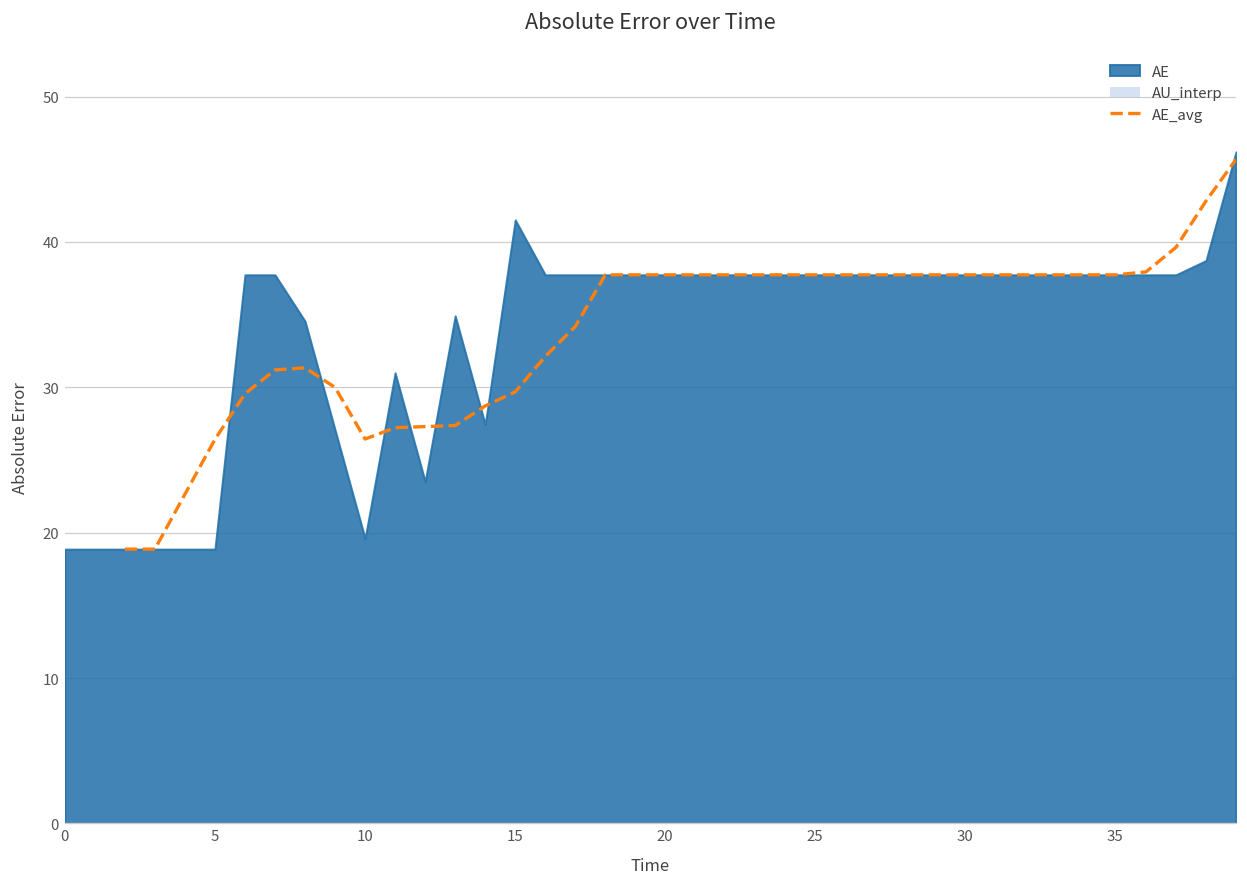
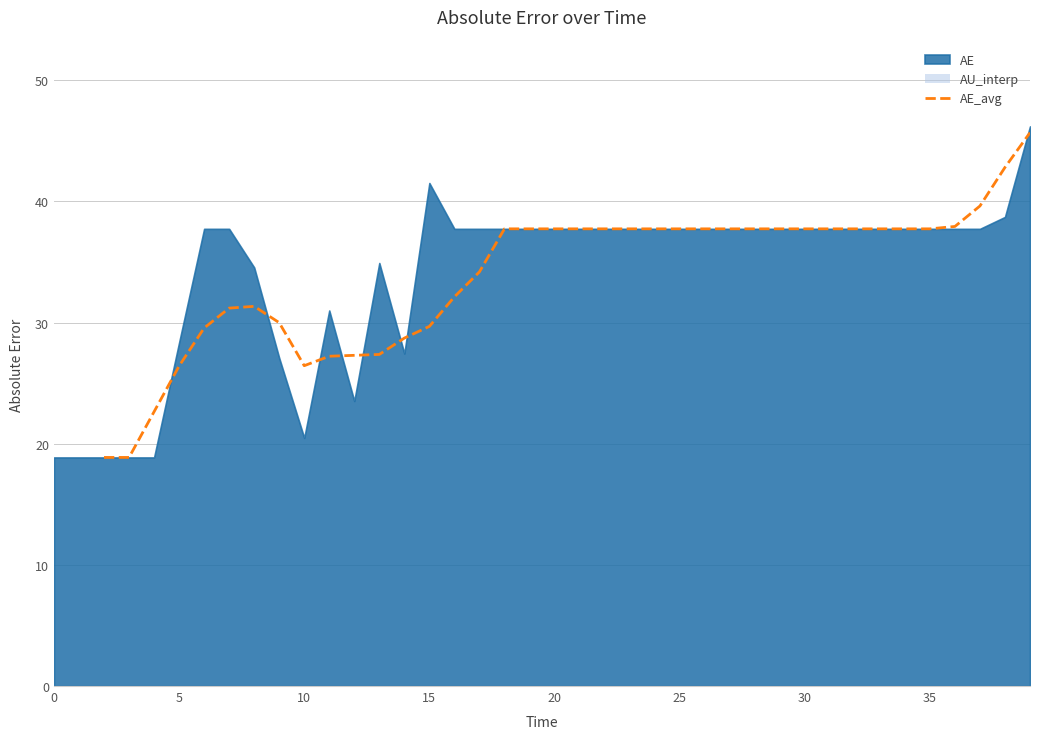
  {
    "AE": {
      "0": 18.9,
-     "5": 18.9,
-     "10": 19.6,
+     "5": 28.4,
+     "10": 20.5,
      "15": 41.5
    },
    "AE_avg": {
      "5": 26.4,
      "10": 26.4,
      "15": 29.7
    },
    "AU_interp": {
      "0": 0.0,
      "5": 0.0,
      "10": 0.0,
      "15": 0.0,
      "20": 0.0,
      "25": 0.0
    }
  }
